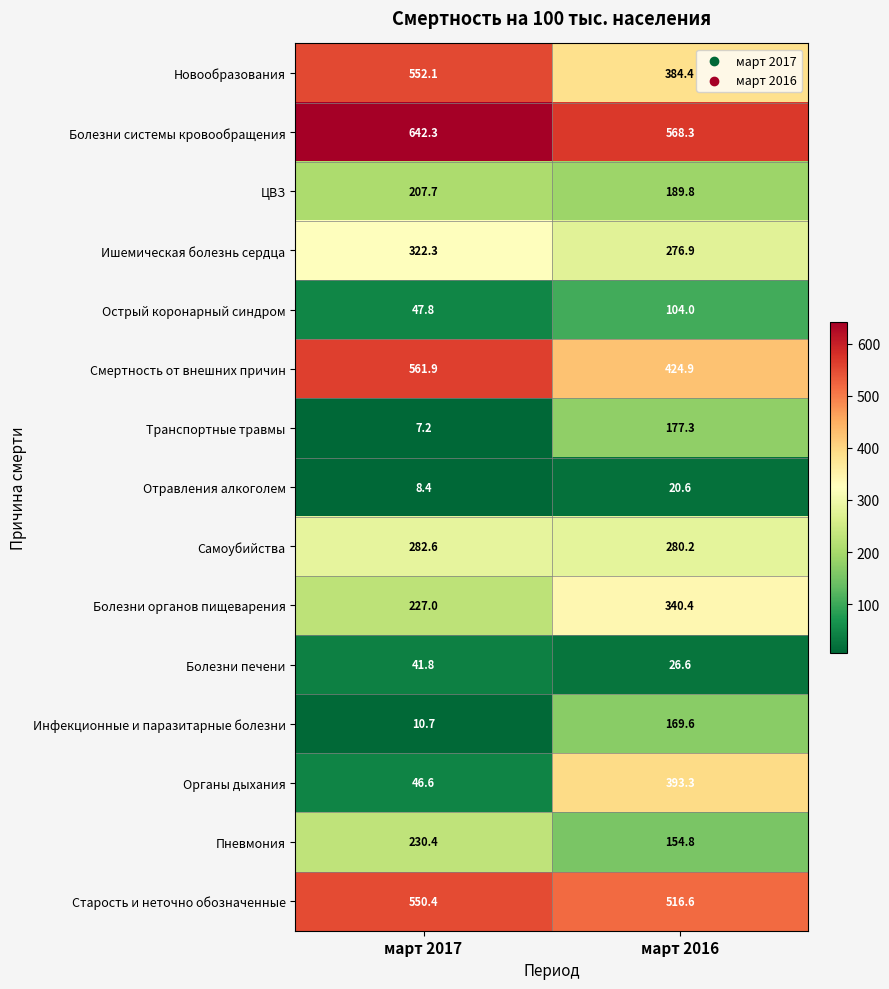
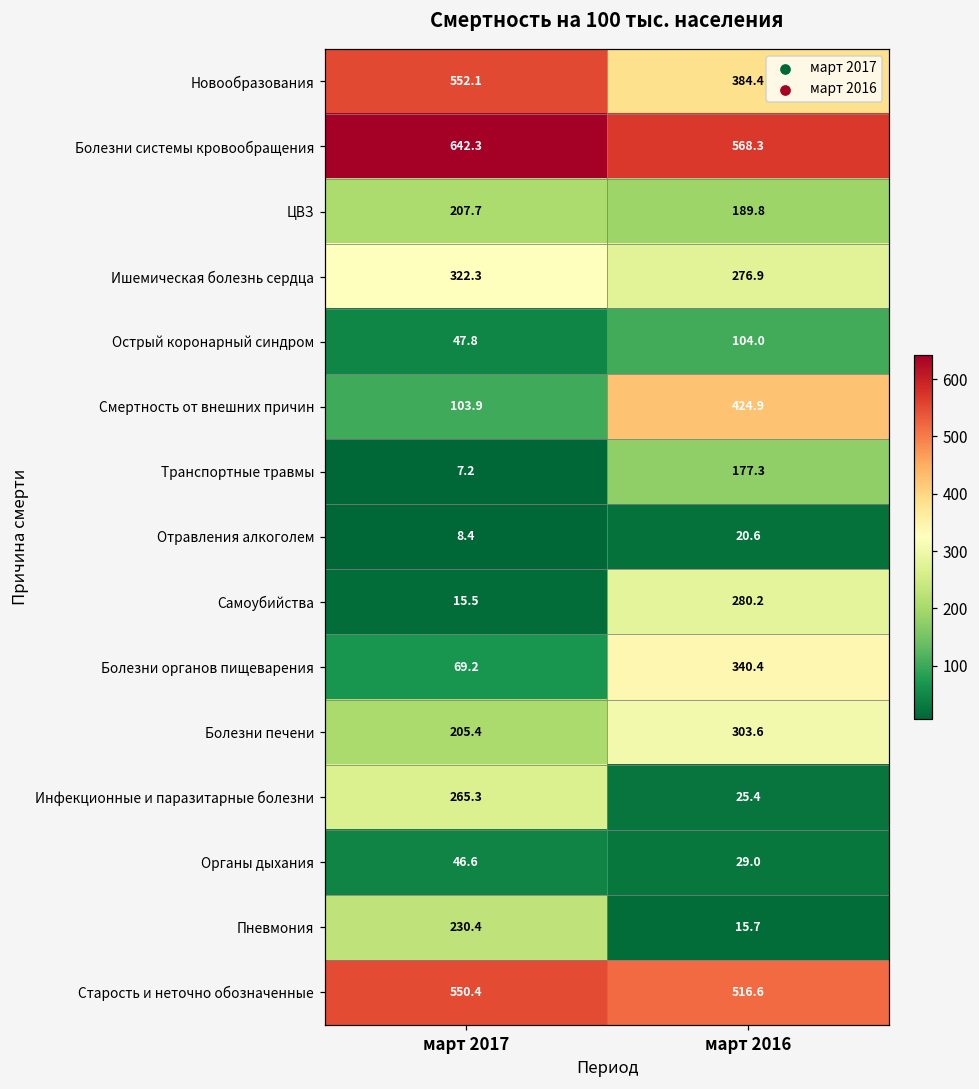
  {
    "Новообразования": {
      "март 2017": 552.1,
      "март 2016": 384.4
    },
    "Болезни системы кровообращения": {
      "март 2017": 642.3,
      "март 2016": 568.3
    },
    "ЦВЗ": {
      "март 2017": 207.7,
      "март 2016": 189.8
    },
    "Ишемическая болезнь сердца": {
      "март 2017": 322.3,
      "март 2016": 276.9
    },
    "Острый коронарный синдром": {
      "март 2017": 47.8,
      "март 2016": 104.0
    },
    "Смертность от внешних причин": {
-     "март 2017": 561.9,
+     "март 2017": 103.9,
      "март 2016": 424.9
    },
    "Транспортные травмы": {
      "март 2017": 7.2,
      "март 2016": 177.3
    },
    "Отравления алкоголем": {
      "март 2017": 8.4,
      "март 2016": 20.6
    },
    "Самоубийства": {
-     "март 2017": 282.6,
+     "март 2017": 15.5,
      "март 2016": 280.2
    },
    "Болезни органов пищеварения": {
-     "март 2017": 227.0,
+     "март 2017": 69.2,
      "март 2016": 340.4
    },
    "Болезни печени": {
-     "март 2017": 41.8,
-     "март 2016": 26.6
+     "март 2017": 205.4,
+     "март 2016": 303.6
    },
    "Инфекционные и паразитарные болезни": {
-     "март 2017": 10.7,
-     "март 2016": 169.6
+     "март 2017": 265.3,
+     "март 2016": 25.4
    },
    "Органы дыхания": {
      "март 2017": 46.6,
-     "март 2016": 393.3
+     "март 2016": 29.0
    },
    "Пневмония": {
      "март 2017": 230.4,
-     "март 2016": 154.8
+     "март 2016": 15.7
    },
    "Старость и неточно обозначенные": {
      "март 2017": 550.4,
      "март 2016": 516.6
    }
  }
